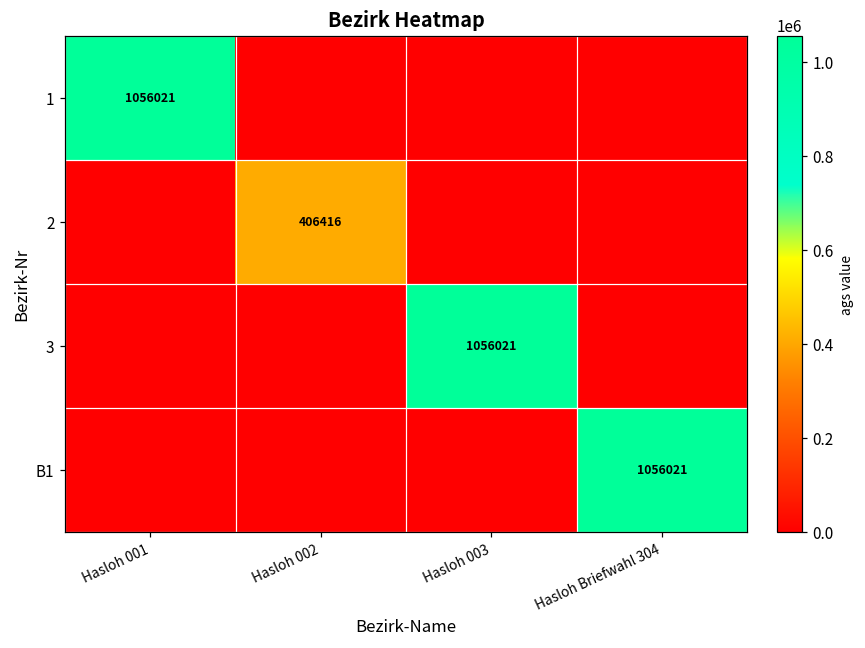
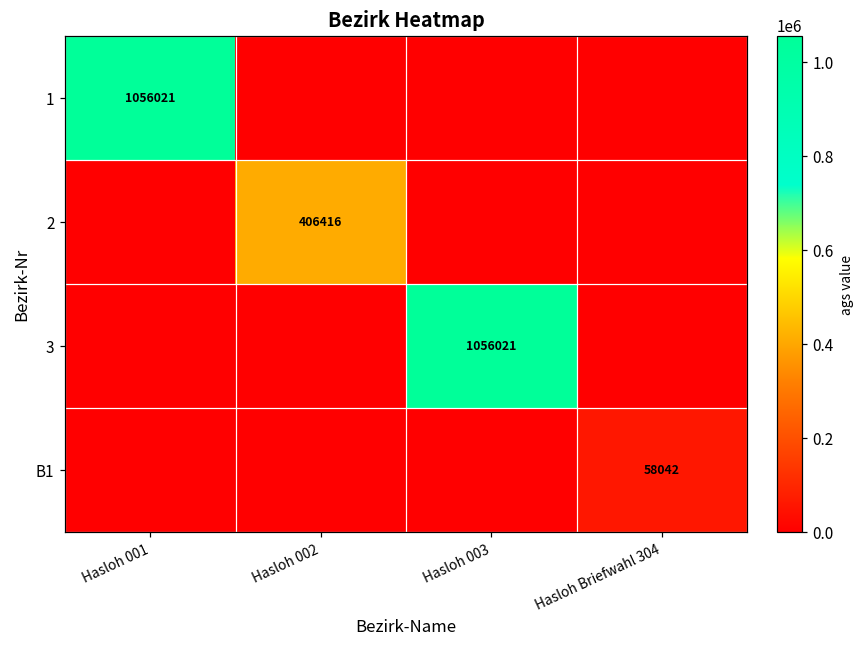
  {
    "1": {
      "Hasloh 001": 1056021
    },
    "2": {
      "Hasloh 002": 406416
    },
    "3": {
      "Hasloh 003": 1056021
    },
    "B1": {
-     "Hasloh Briefwahl 304": 1056021
+     "Hasloh Briefwahl 304": 58042
    }
  }
